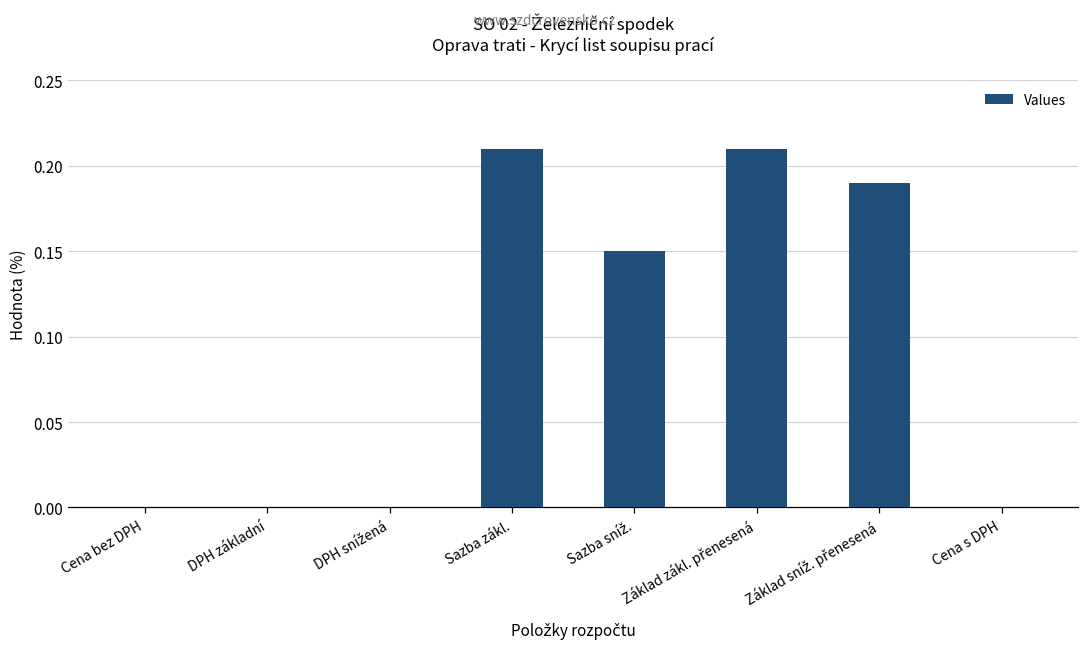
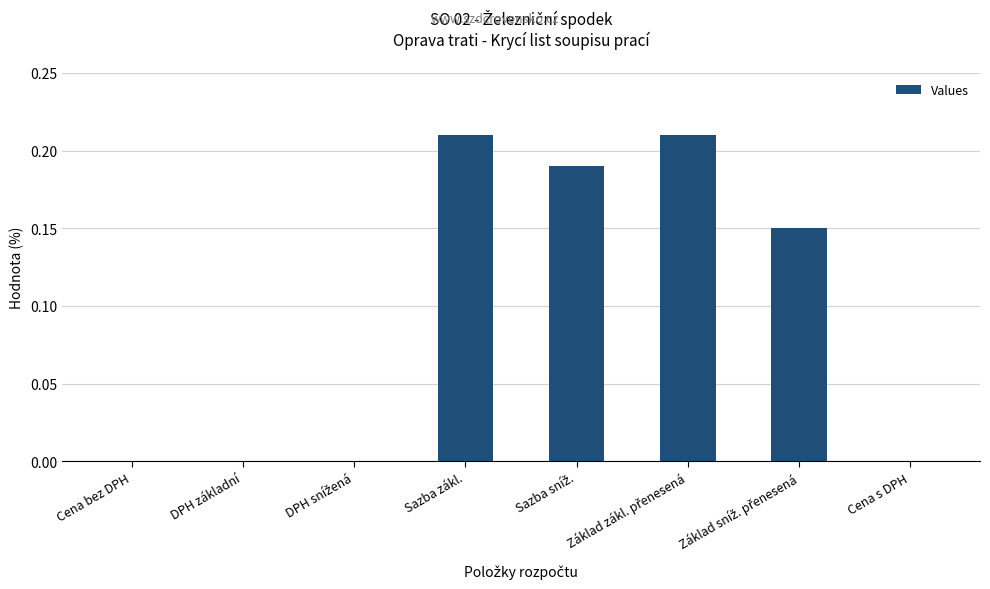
  {
    "Cena bez DPH": 0.00,
    "DPH základní": 0.00,
    "DPH snížená": 0.00,
    "Sazba zákl.": 0.21,
-   "Sazba sníž.": 0.15,
+   "Sazba sníž.": 0.19,
    "Základ zákl. přenesená": 0.21,
-   "Základ sníž. přenesená": 0.19,
+   "Základ sníž. přenesená": 0.15,
    "Cena s DPH": 0.00
  }
